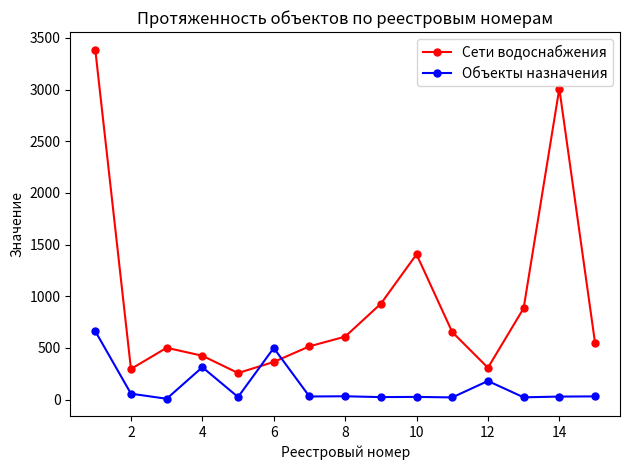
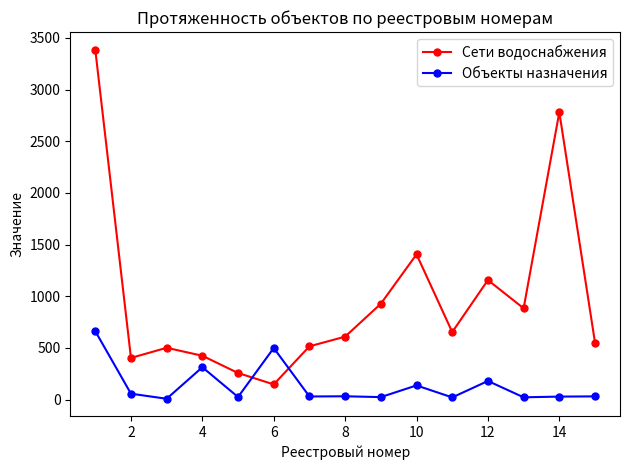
  {
    "Сети водоснабжения": {
-     "2": 300,
+     "2": 400,
      "4": 430,
-     "6": 370,
+     "6": 150,
      "8": 610,
      "10": 1410,
-     "12": 310,
-     "14": 3010
+     "12": 1160,
+     "14": 2780
    },
    "Объекты назначения": {
      "2": 60,
      "4": 310,
      "6": 500,
      "8": 30,
-     "10": 30,
+     "10": 140,
      "12": 180,
      "14": 30
    }
  }
